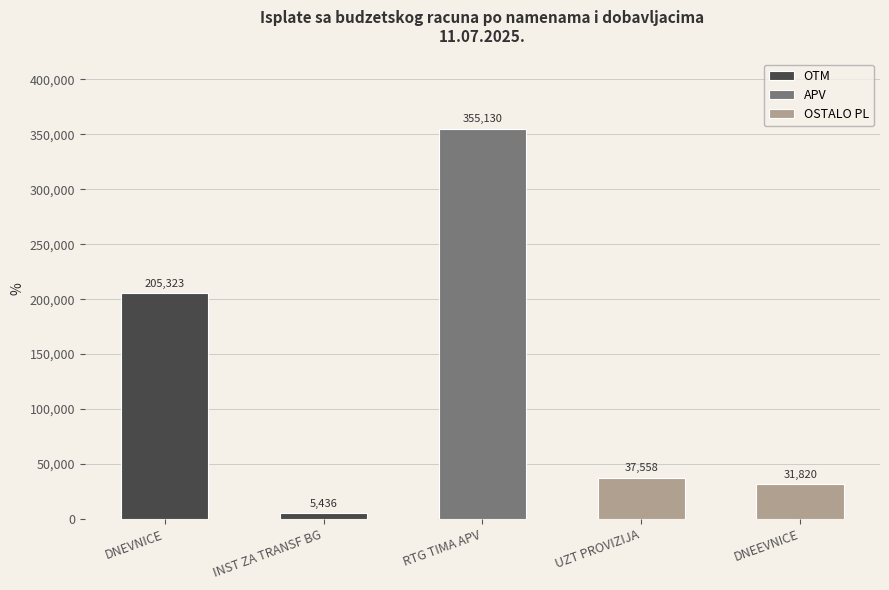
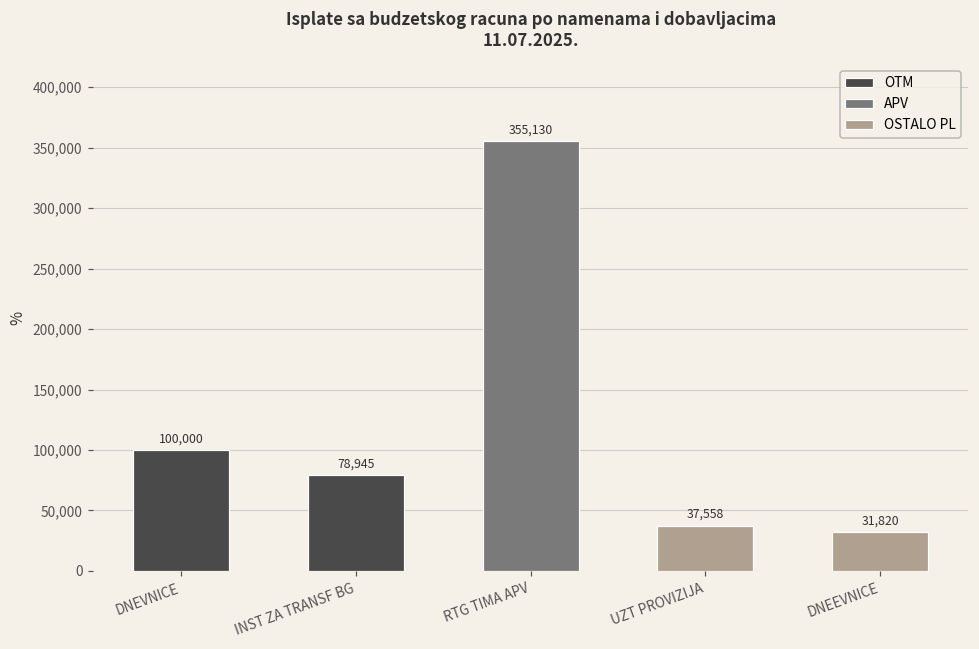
  {
-   "DNEVNICE": "205,323",
-   "INST ZA TRANSF BG": "5,436",
+   "DNEVNICE": "100,000",
+   "INST ZA TRANSF BG": "78,945",
    "RTG TIMA APV": "355,130",
    "UZT PROVIZIJA": "37,558",
    "DNEEVNICE": "31,820"
  }
